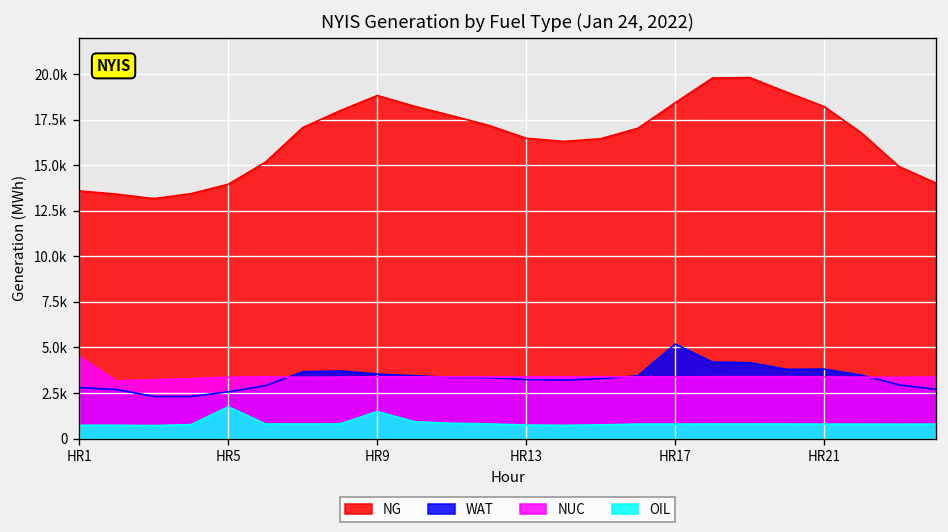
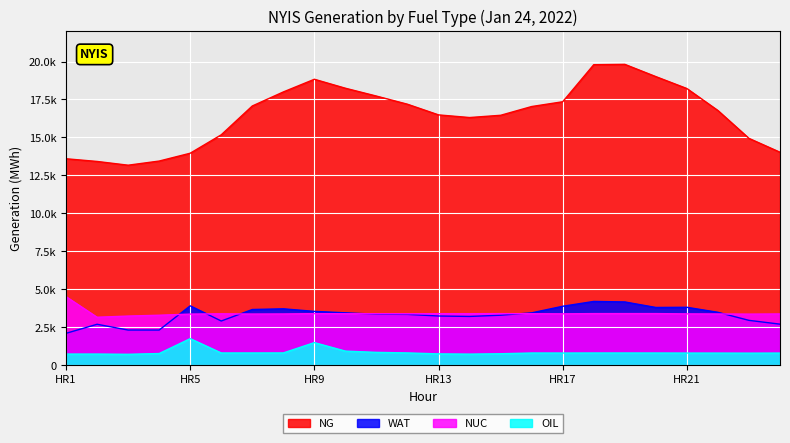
  {
    "NG": {
      "HR1": 13600,
      "HR5": 14000,
      "HR9": 18800,
      "HR13": 16500,
-     "HR17": 18400,
+     "HR17": 17400,
      "HR21": 18200
    },
    "WAT": {
-     "HR1": 2800,
-     "HR5": 2600,
-     "HR17": 5200,
+     "HR1": 2100,
+     "HR5": 3900,
+     "HR17": 3900,
      "HR21": 3800
    },
    "NUC": {
      "HR1": 4500,
      "HR5": 3400,
      "HR17": 3400,
      "HR21": 3400
    },
    "OIL": {
      "HR1": 700,
      "HR5": 1700,
      "HR9": 1500,
      "HR13": 700,
      "HR17": 800,
      "HR21": 800
    }
  }
